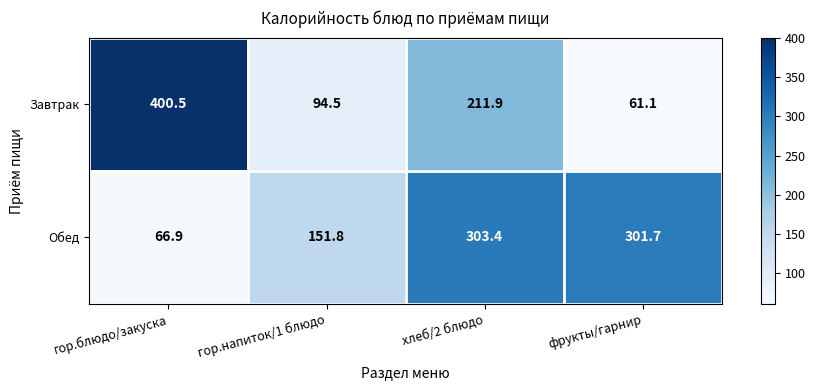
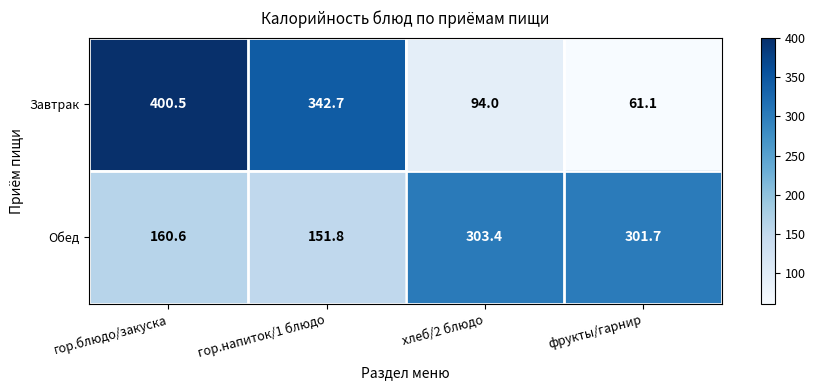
  {
    "Завтрак": {
      "гор.блюдо/закуска": 400.5,
-     "гор.напиток/1 блюдо": 94.5,
-     "хлеб/2 блюдо": 211.9,
+     "гор.напиток/1 блюдо": 342.7,
+     "хлеб/2 блюдо": 94.0,
      "фрукты/гарнир": 61.1
    },
    "Обед": {
-     "гор.блюдо/закуска": 66.9,
+     "гор.блюдо/закуска": 160.6,
      "гор.напиток/1 блюдо": 151.8,
      "хлеб/2 блюдо": 303.4,
      "фрукты/гарнир": 301.7
    }
  }
